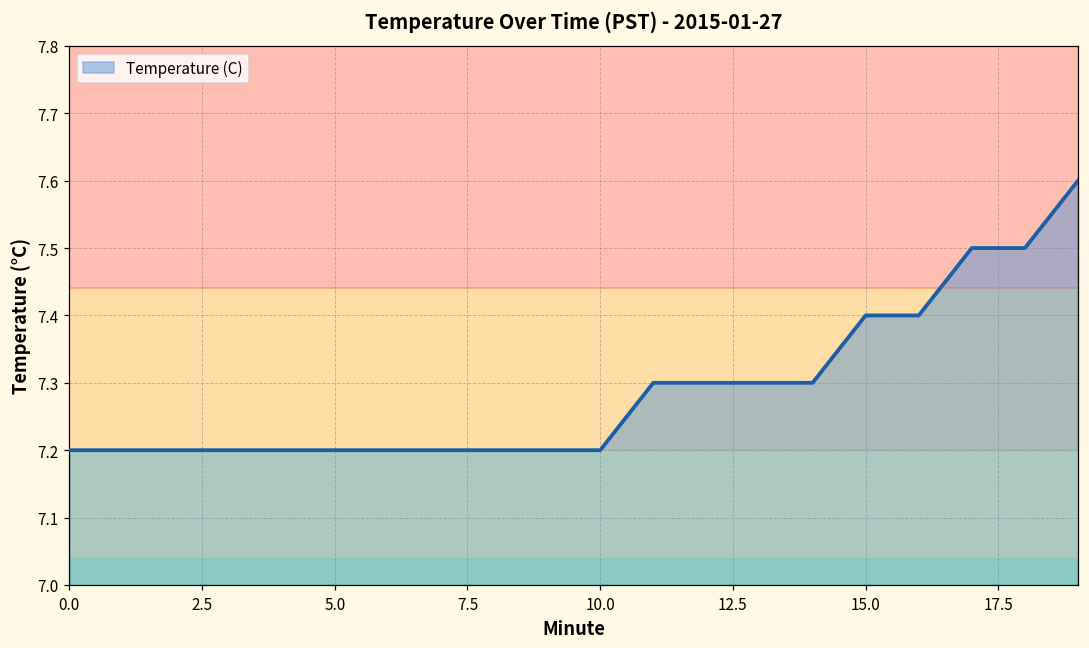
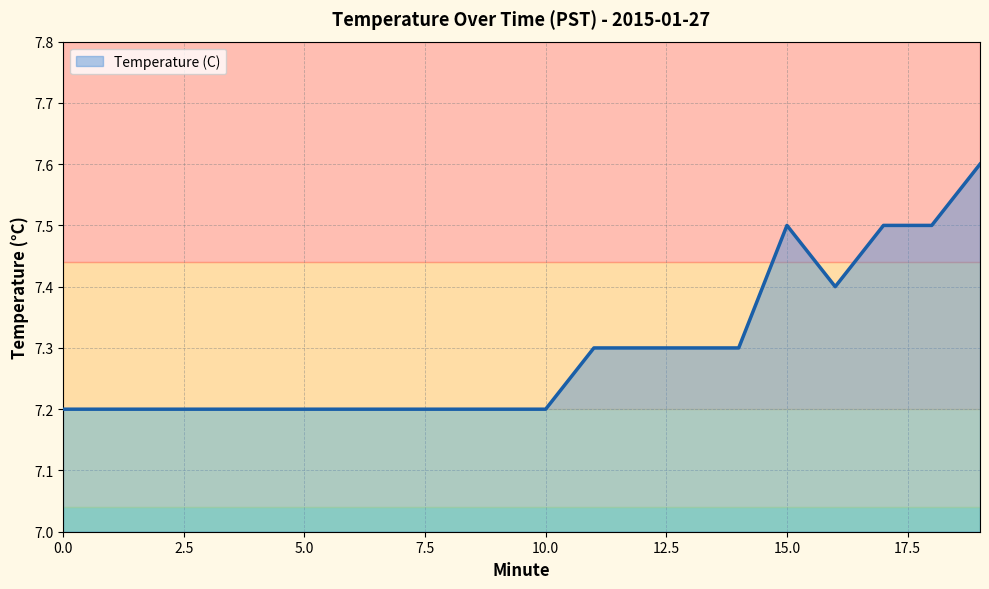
  {
    "0.0": 7.2,
    "5.0": 7.2,
    "10.0": 7.2,
-   "15.0": 7.4
+   "15.0": 7.5
  }
